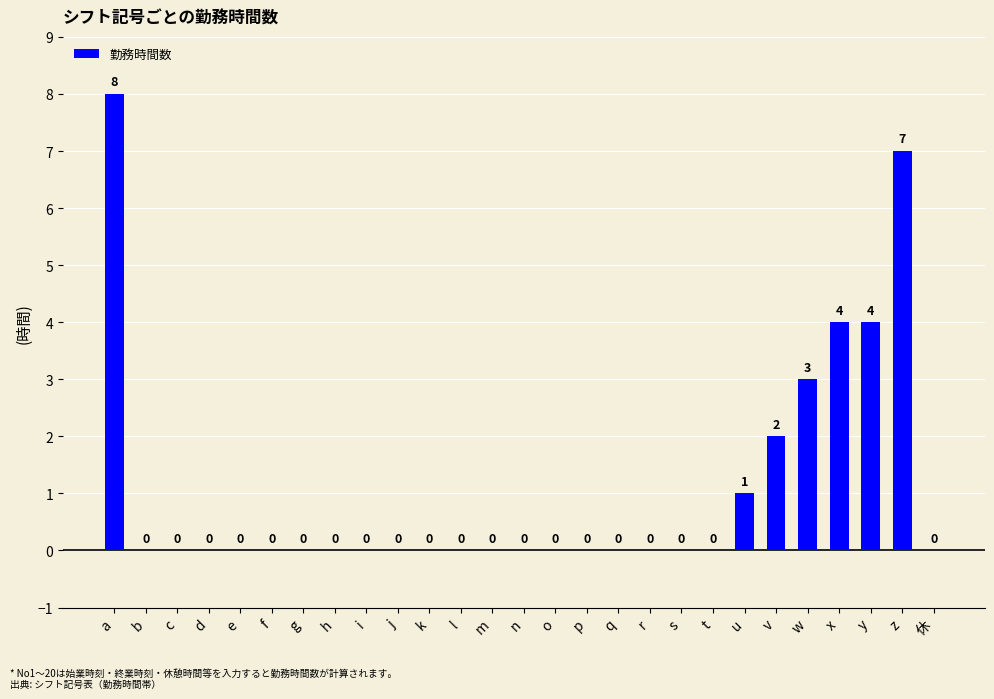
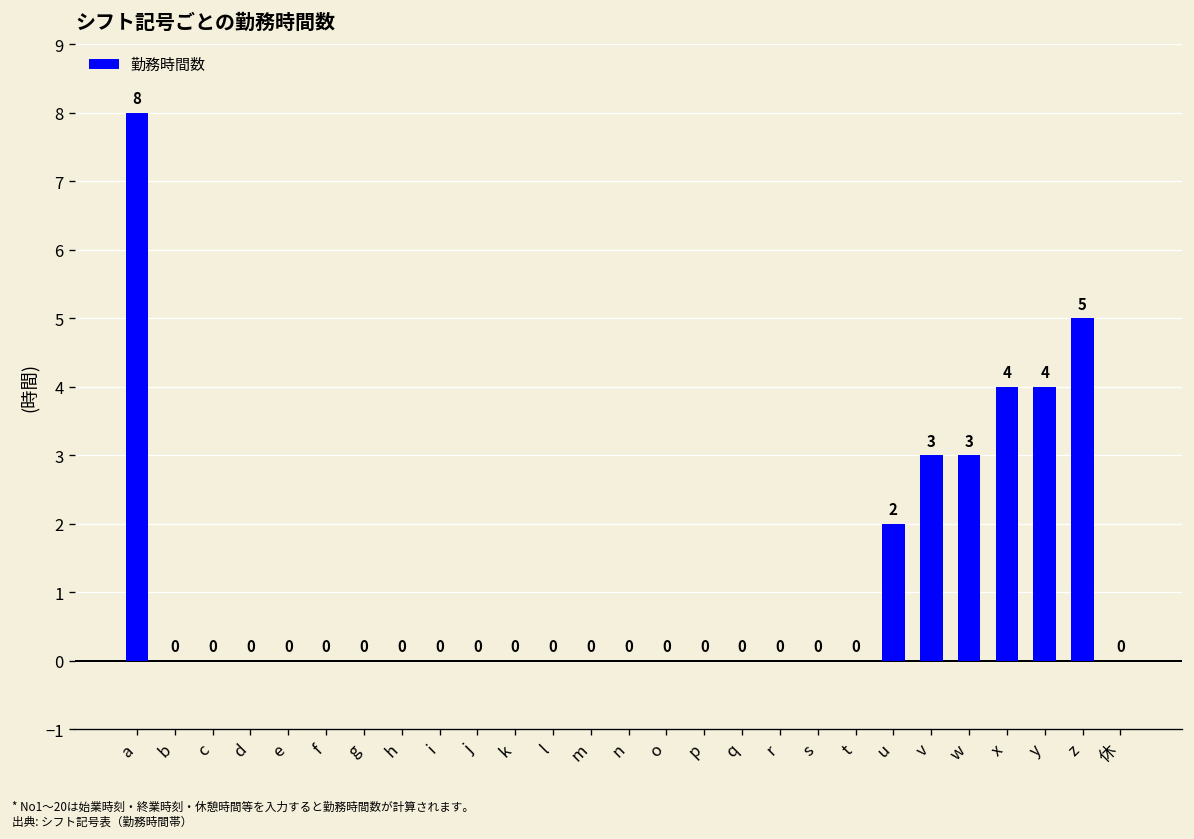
  {
    "a": 8,
    "b": 0,
    "c": 0,
    "d": 0,
    "e": 0,
    "f": 0,
    "g": 0,
    "h": 0,
    "i": 0,
    "j": 0,
    "k": 0,
    "l": 0,
    "m": 0,
    "n": 0,
    "o": 0,
    "p": 0,
    "q": 0,
    "r": 0,
    "s": 0,
    "t": 0,
-   "u": 1,
-   "v": 2,
+   "u": 2,
+   "v": 3,
    "w": 3,
    "x": 4,
    "y": 4,
-   "z": 7,
+   "z": 5,
    "休": 0
  }
